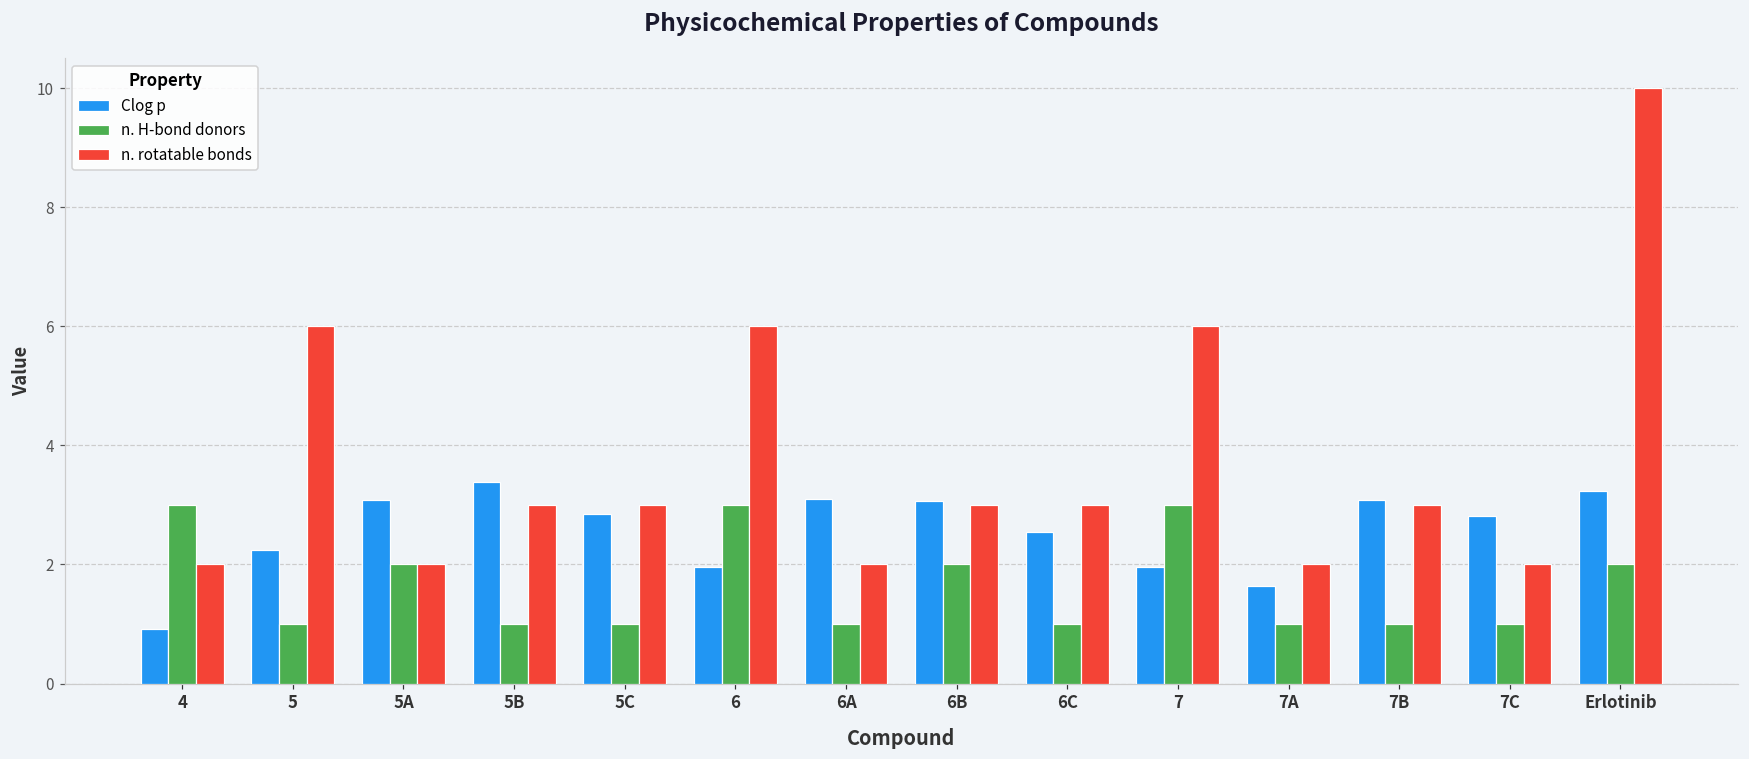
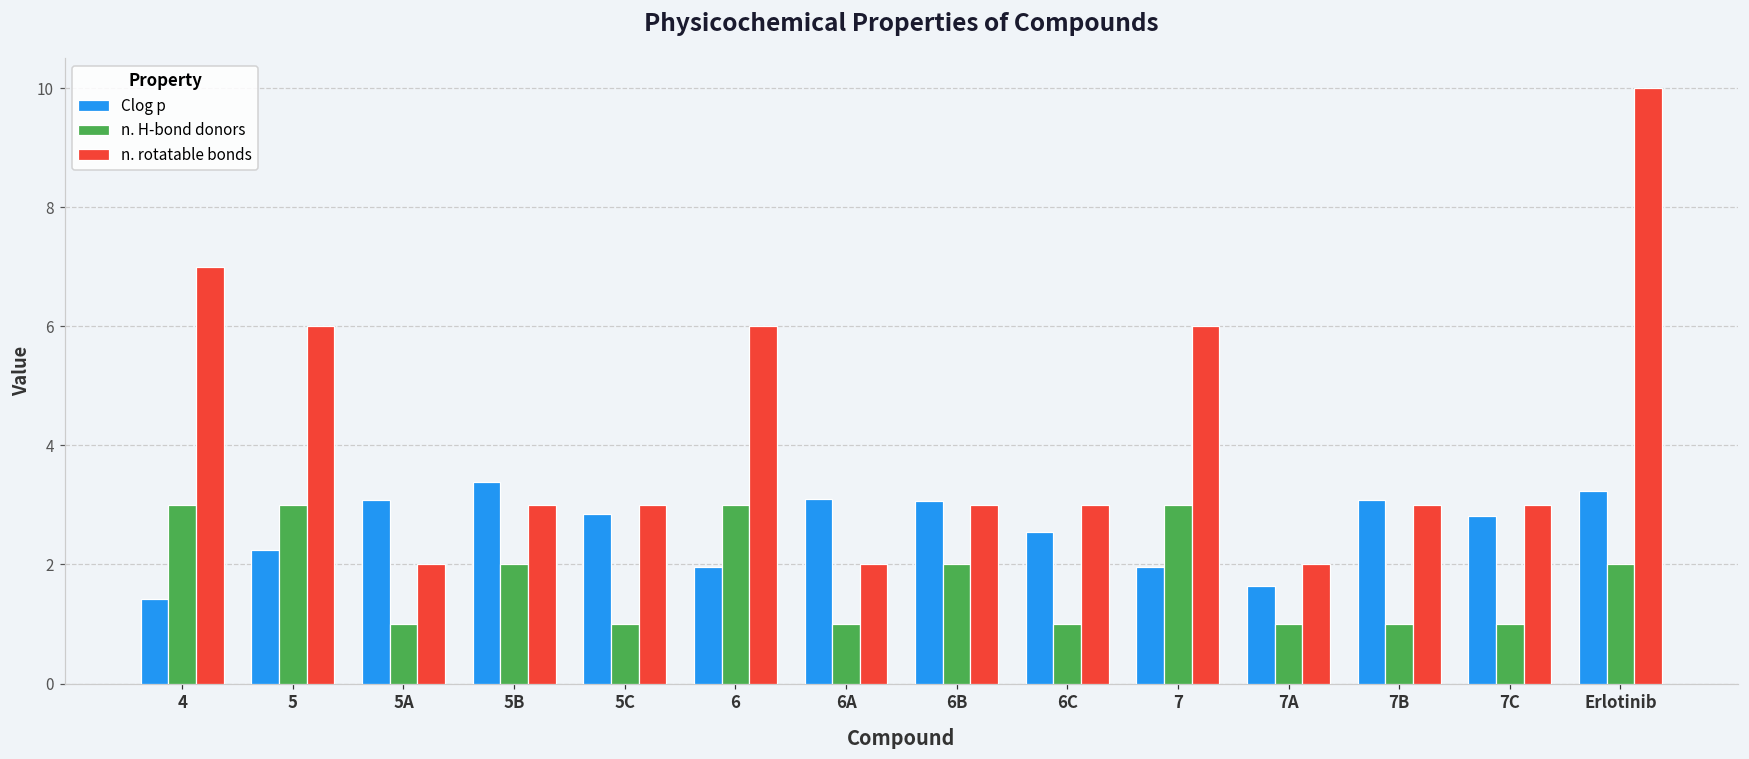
  {
    "Clog p": {
-     "4": 0.9,
+     "4": 1.4,
      "5": 2.3,
      "5A": 3.1,
      "5B": 3.4,
      "5C": 2.9,
      "6": 2.0,
      "6A": 3.1,
      "6B": 3.1,
      "6C": 2.5,
      "7": 2.0,
      "7A": 1.6,
      "7B": 3.1,
      "7C": 2.8,
      "Erlotinib": 3.2
    },
    "n. H-bond donors": {
      "4": 3,
-     "5": 1,
-     "5A": 2,
-     "5B": 1,
+     "5": 3,
+     "5A": 1,
+     "5B": 2,
      "5C": 1,
      "6": 3,
      "6A": 1,
      "6B": 2,
      "6C": 1,
      "7": 3,
      "7A": 1,
      "7B": 1,
      "7C": 1,
      "Erlotinib": 2
    },
    "n. rotatable bonds": {
-     "4": 2,
+     "4": 7,
      "5": 6,
      "5A": 2,
      "5B": 3,
      "5C": 3,
      "6": 6,
      "6A": 2,
      "6B": 3,
      "6C": 3,
      "7": 6,
      "7A": 2,
      "7B": 3,
-     "7C": 2,
+     "7C": 3,
      "Erlotinib": 10
    }
  }
